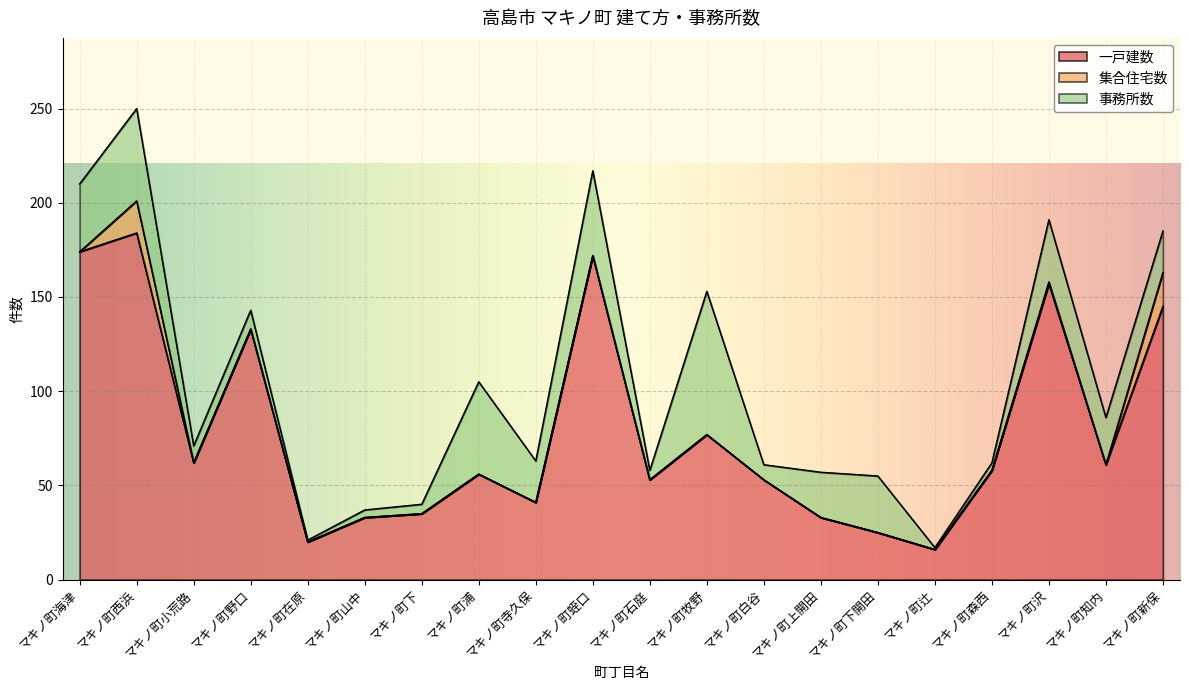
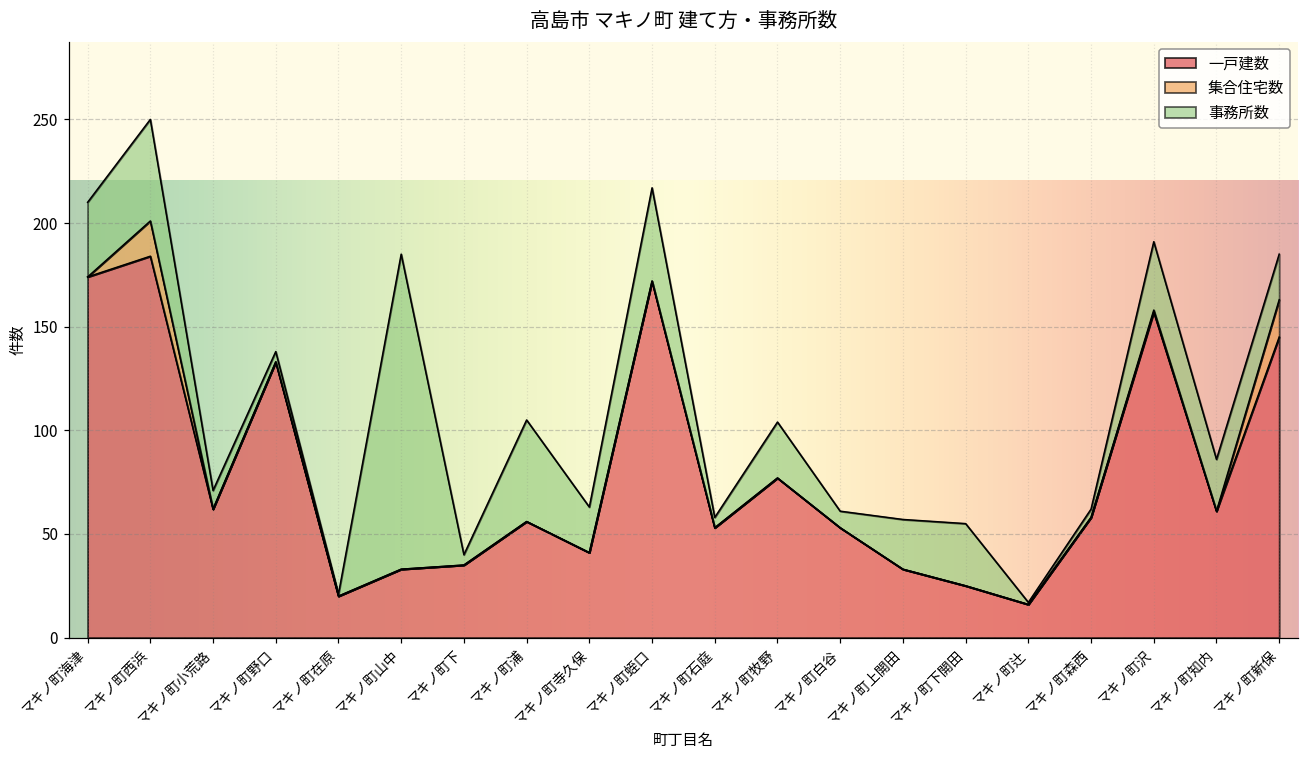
  {
    "一戸建数": {
      "マキノ町西浜": 184,
      "マキノ町新保": 145
    },
    "集合住宅数": {
      "マキノ町西浜": 17,
      "マキノ町新保": 18
    },
    "事務所数": {
      "マキノ町海津": 36,
      "マキノ町西浜": 49,
      "マキノ町小荒路": 9,
-     "マキノ町野口": 10,
-     "マキノ町山中": 4,
+     "マキノ町野口": 5,
+     "マキノ町山中": 152,
      "マキノ町下": 5,
      "マキノ町浦": 49,
      "マキノ町寺久保": 22,
      "マキノ町蛭口": 45,
      "マキノ町石庭": 5,
-     "マキノ町牧野": 76,
+     "マキノ町牧野": 27,
      "マキノ町白谷": 8,
      "マキノ町上開田": 24,
      "マキノ町下開田": 30,
      "マキノ町森西": 4,
      "マキノ町沢": 33,
      "マキノ町知内": 25,
      "マキノ町新保": 22
    }
  }
